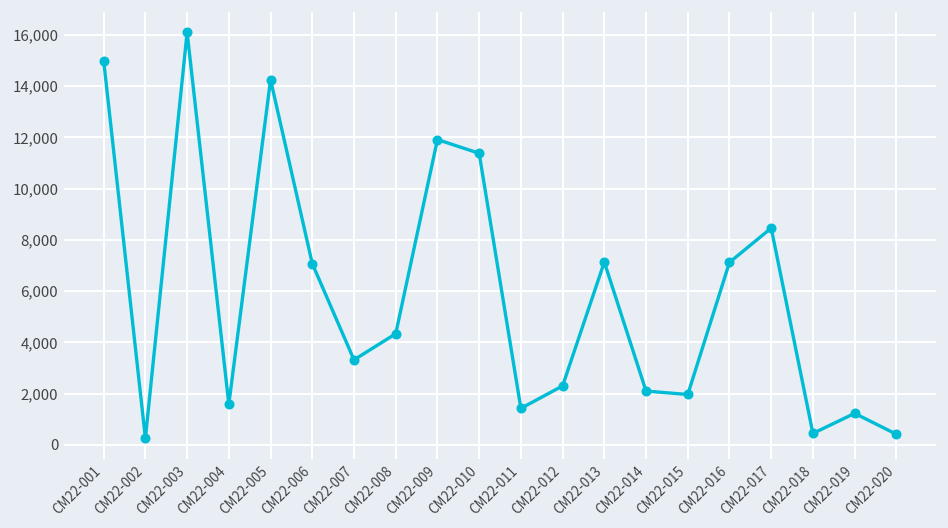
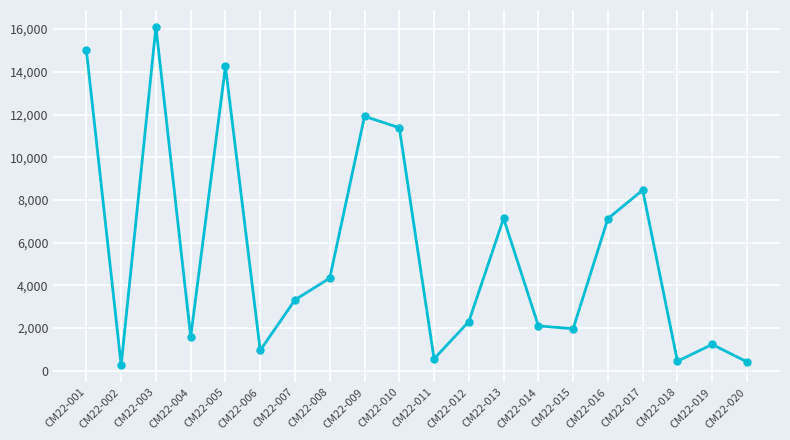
  {
    "CM22-001": "15,000",
    "CM22-002": "300",
    "CM22-003": "16,100",
    "CM22-004": "1,600",
    "CM22-005": "14,300",
-   "CM22-006": "7,100",
+   "CM22-006": "1,000",
    "CM22-007": "3,300",
    "CM22-008": "4,300",
    "CM22-009": "11,900",
    "CM22-010": "11,400",
-   "CM22-011": "1,400",
+   "CM22-011": "600",
    "CM22-012": "2,300",
    "CM22-013": "7,100",
    "CM22-014": "2,100",
    "CM22-015": "2,000",
    "CM22-016": "7,100",
    "CM22-017": "8,500",
    "CM22-018": "500",
    "CM22-019": "1,200",
    "CM22-020": "400"
  }
